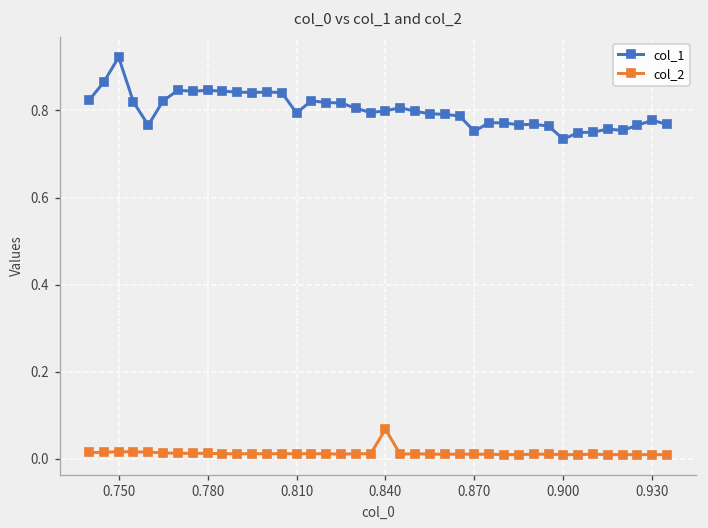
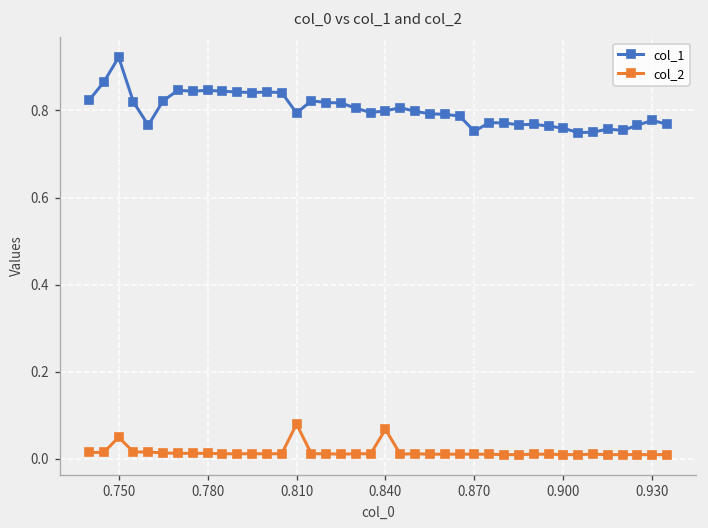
  {
    "col_1": {
      "0.750": 0.92,
      "0.780": 0.85,
      "0.810": 0.79,
      "0.840": 0.80,
      "0.870": 0.75,
-     "0.900": 0.73,
+     "0.900": 0.76,
      "0.930": 0.78
    },
    "col_2": {
-     "0.750": 0.02,
+     "0.750": 0.05,
      "0.780": 0.01,
-     "0.810": 0.01,
+     "0.810": 0.08,
      "0.840": 0.07,
      "0.870": 0.01,
      "0.900": 0.01,
      "0.930": 0.01
    }
  }
